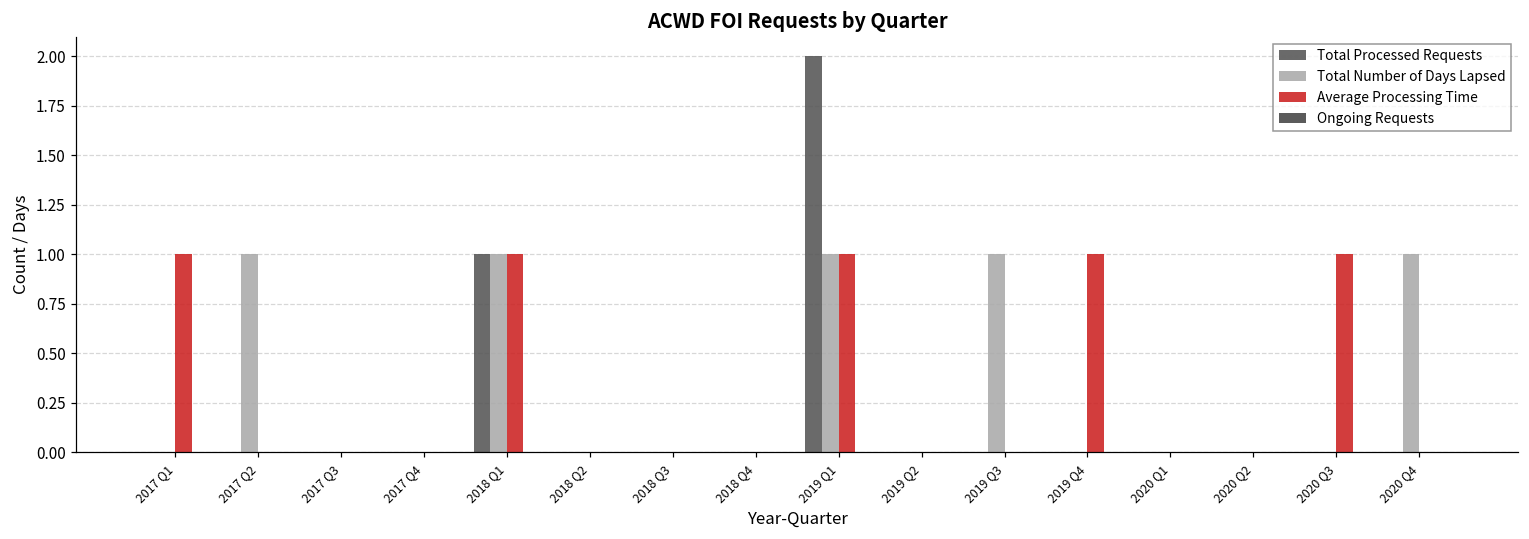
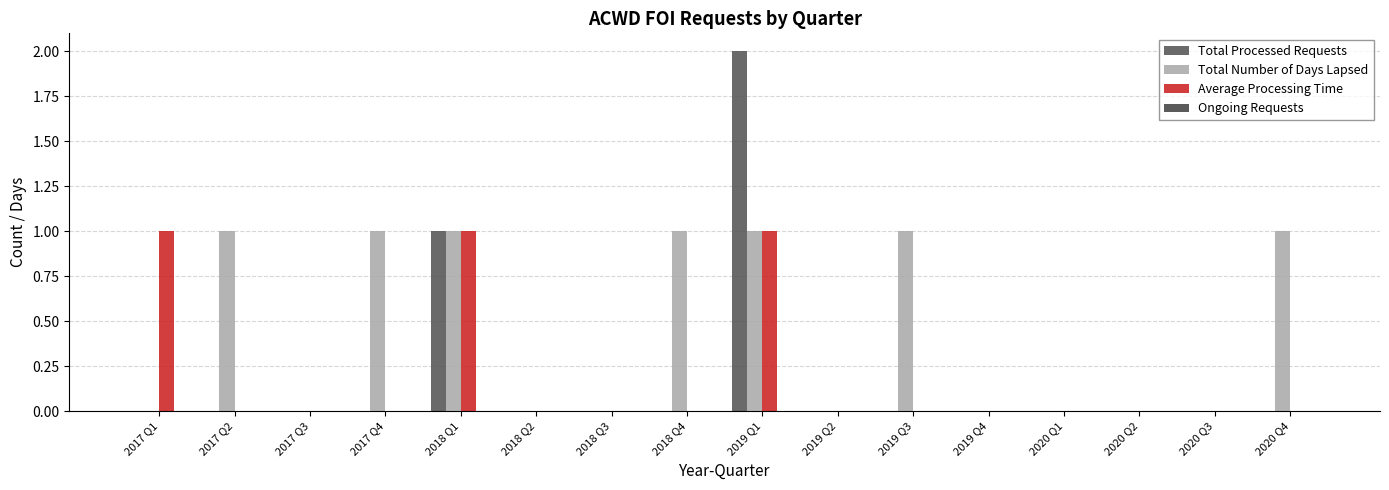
  {
    "Total Number of Days Lapsed": {
      "2017 Q1": 0,
      "2017 Q2": 1,
      "2017 Q3": 0,
-     "2017 Q4": 0,
+     "2017 Q4": 1,
      "2018 Q1": 1,
      "2018 Q2": 0,
      "2018 Q3": 0,
-     "2018 Q4": 0,
+     "2018 Q4": 1,
      "2019 Q1": 1,
      "2019 Q2": 0,
      "2019 Q3": 1,
      "2019 Q4": 0,
      "2020 Q1": 0,
      "2020 Q2": 0,
      "2020 Q3": 0,
      "2020 Q4": 1
    },
    "Average Processing Time": {
      "2017 Q1": 1,
      "2017 Q2": 0,
      "2017 Q3": 0,
      "2017 Q4": 0,
      "2018 Q1": 1,
      "2018 Q2": 0,
      "2018 Q3": 0,
      "2018 Q4": 0,
      "2019 Q1": 1,
      "2019 Q2": 0,
      "2019 Q3": 0,
-     "2019 Q4": 1,
+     "2019 Q4": 0,
      "2020 Q1": 0,
      "2020 Q2": 0,
-     "2020 Q3": 1,
+     "2020 Q3": 0,
      "2020 Q4": 0
    }
  }
